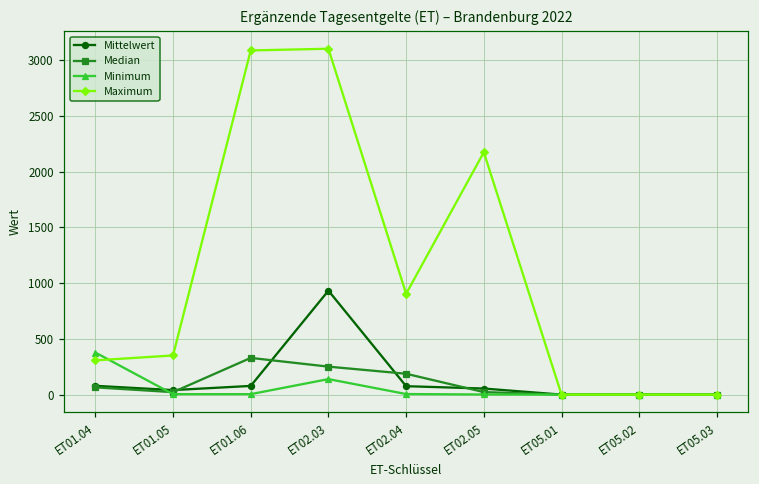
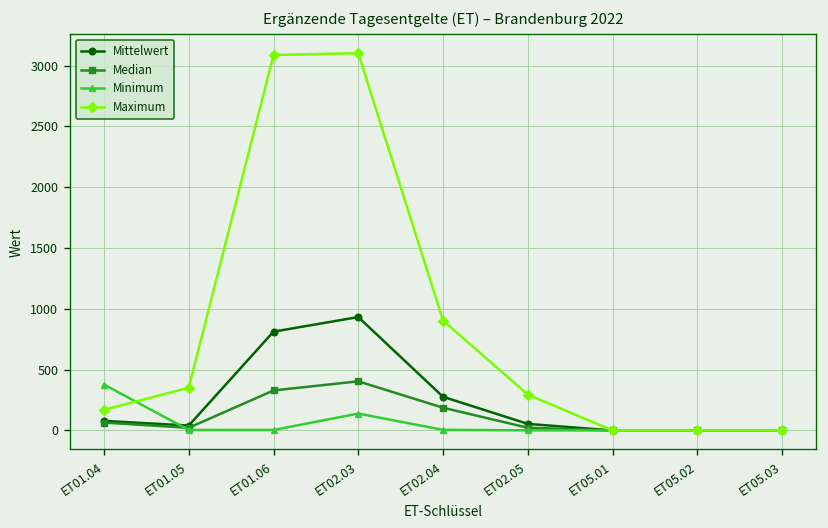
  {
    "Mittelwert": {
-     "ET01.06": 80,
+     "ET01.06": 810,
      "ET02.03": 930,
-     "ET02.04": 80,
+     "ET02.04": 280,
      "ET02.05": 50
    },
    "Median": {
      "ET01.06": 330,
-     "ET02.03": 250,
+     "ET02.03": 400,
      "ET02.04": 190
    },
    "Minimum": {
      "ET01.04": 380,
      "ET01.06": 0,
      "ET02.03": 140,
      "ET02.04": 10
    },
    "Maximum": {
-     "ET01.04": 310,
+     "ET01.04": 170,
      "ET01.05": 350,
      "ET01.06": 3090,
      "ET02.03": 3100,
      "ET02.04": 900,
-     "ET02.05": 2170
+     "ET02.05": 300
    }
  }
